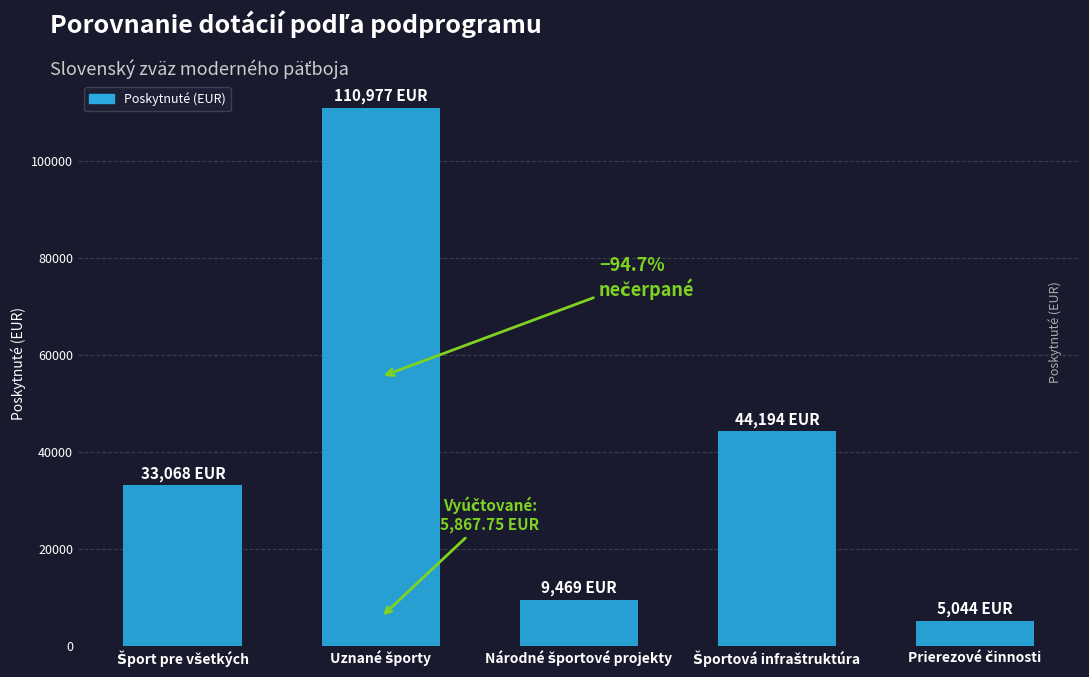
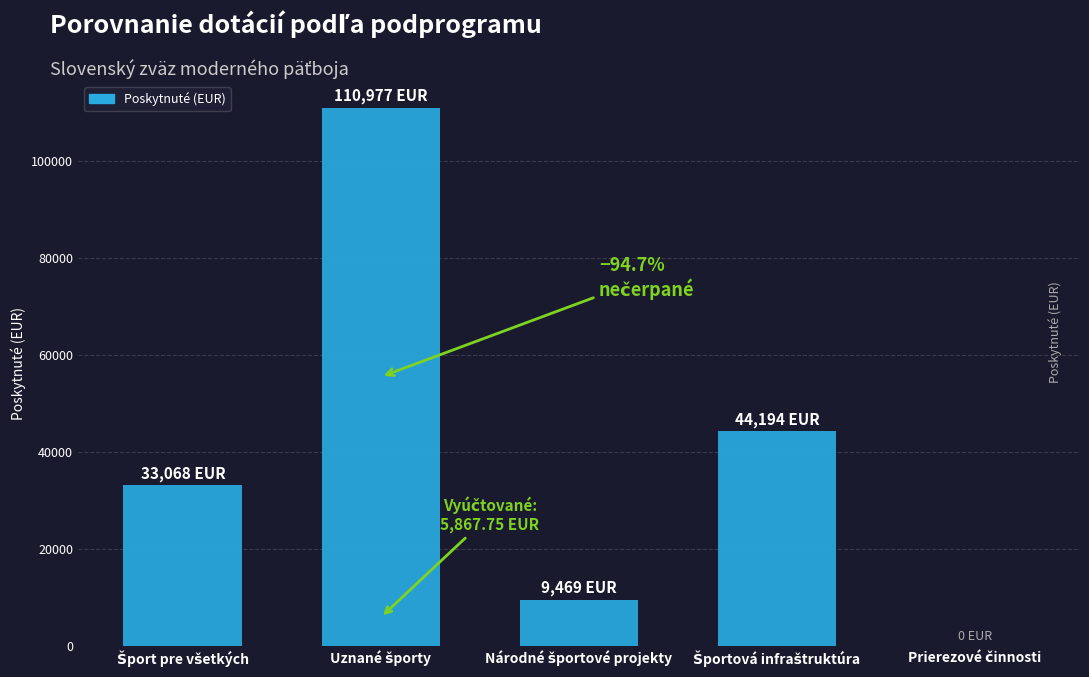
  {
    "Šport pre všetkých": "33,068",
    "Uznané športy": "110,977",
    "Národné športové projekty": "9,469",
    "Športová infraštruktúra": "44,194",
-   "Prierezové činnosti": "5,044"
+   "Prierezové činnosti": "0"
  }
